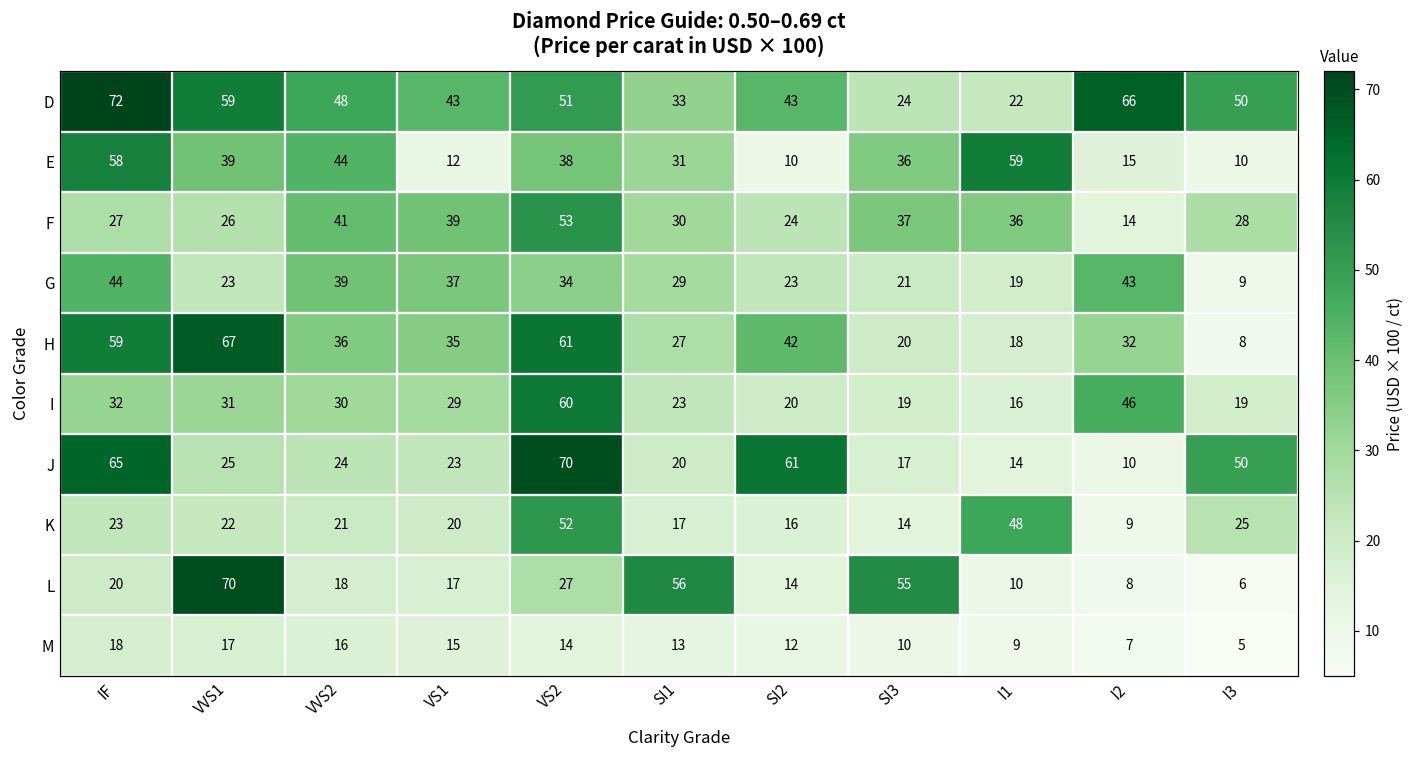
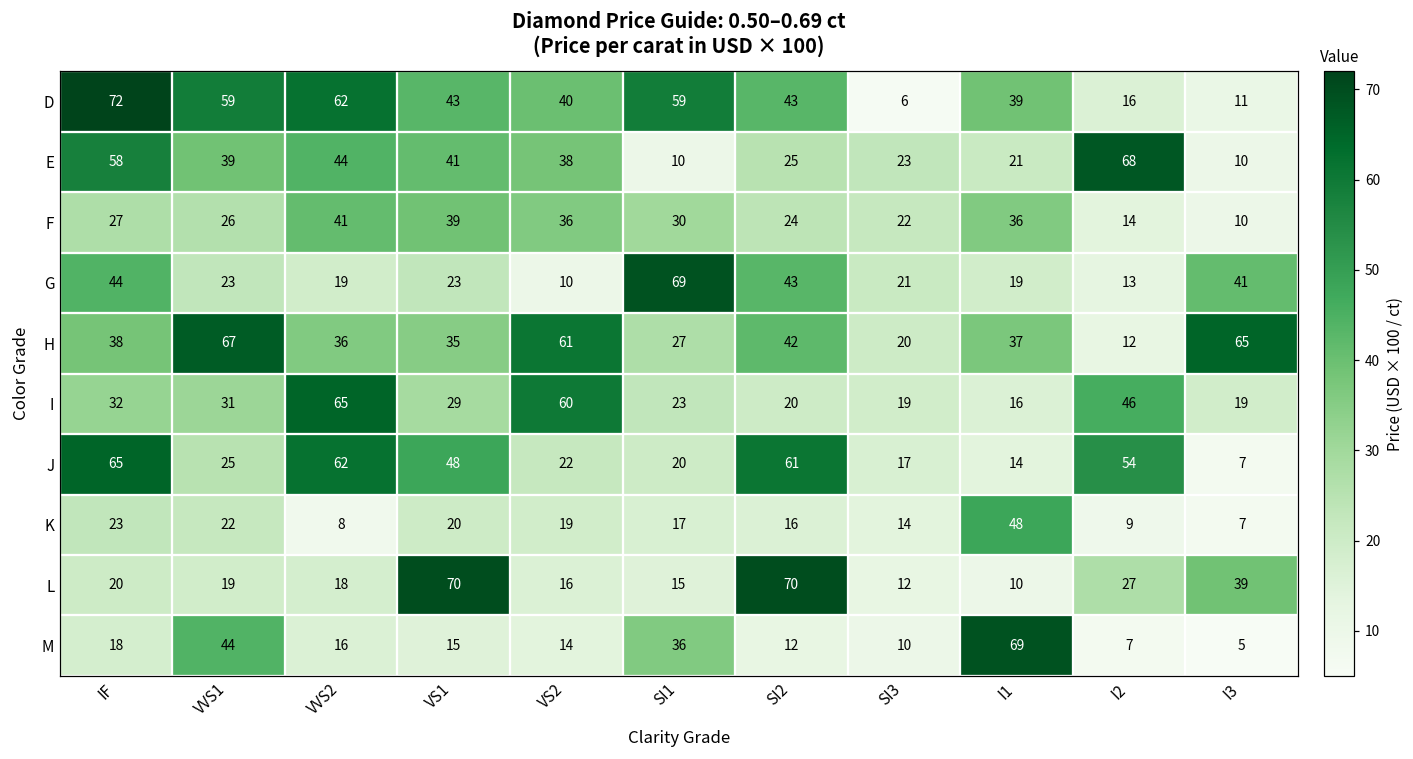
  {
    "D": {
      "IF": 72,
      "VVS1": 59,
-     "VVS2": 48,
+     "VVS2": 62,
      "VS1": 43,
-     "VS2": 51,
-     "SI1": 33,
+     "VS2": 40,
+     "SI1": 59,
      "SI2": 43,
-     "SI3": 24,
-     "I1": 22,
-     "I2": 66,
-     "I3": 50
+     "SI3": 6,
+     "I1": 39,
+     "I2": 16,
+     "I3": 11
    },
    "E": {
      "IF": 58,
      "VVS1": 39,
      "VVS2": 44,
-     "VS1": 12,
+     "VS1": 41,
      "VS2": 38,
-     "SI1": 31,
-     "SI2": 10,
-     "SI3": 36,
-     "I1": 59,
-     "I2": 15,
+     "SI1": 10,
+     "SI2": 25,
+     "SI3": 23,
+     "I1": 21,
+     "I2": 68,
      "I3": 10
    },
    "F": {
      "IF": 27,
      "VVS1": 26,
      "VVS2": 41,
      "VS1": 39,
-     "VS2": 53,
+     "VS2": 36,
      "SI1": 30,
      "SI2": 24,
-     "SI3": 37,
+     "SI3": 22,
      "I1": 36,
      "I2": 14,
-     "I3": 28
+     "I3": 10
    },
    "G": {
      "IF": 44,
      "VVS1": 23,
-     "VVS2": 39,
-     "VS1": 37,
-     "VS2": 34,
-     "SI1": 29,
-     "SI2": 23,
+     "VVS2": 19,
+     "VS1": 23,
+     "VS2": 10,
+     "SI1": 69,
+     "SI2": 43,
      "SI3": 21,
      "I1": 19,
-     "I2": 43,
-     "I3": 9
+     "I2": 13,
+     "I3": 41
    },
    "H": {
-     "IF": 59,
+     "IF": 38,
      "VVS1": 67,
      "VVS2": 36,
      "VS1": 35,
      "VS2": 61,
      "SI1": 27,
      "SI2": 42,
      "SI3": 20,
-     "I1": 18,
-     "I2": 32,
-     "I3": 8
+     "I1": 37,
+     "I2": 12,
+     "I3": 65
    },
    "I": {
      "IF": 32,
      "VVS1": 31,
-     "VVS2": 30,
+     "VVS2": 65,
      "VS1": 29,
      "VS2": 60,
      "SI1": 23,
      "SI2": 20,
      "SI3": 19,
      "I1": 16,
      "I2": 46,
      "I3": 19
    },
    "J": {
      "IF": 65,
      "VVS1": 25,
-     "VVS2": 24,
-     "VS1": 23,
-     "VS2": 70,
+     "VVS2": 62,
+     "VS1": 48,
+     "VS2": 22,
      "SI1": 20,
      "SI2": 61,
      "SI3": 17,
      "I1": 14,
-     "I2": 10,
-     "I3": 50
+     "I2": 54,
+     "I3": 7
    },
    "K": {
      "IF": 23,
      "VVS1": 22,
-     "VVS2": 21,
+     "VVS2": 8,
      "VS1": 20,
-     "VS2": 52,
+     "VS2": 19,
      "SI1": 17,
      "SI2": 16,
      "SI3": 14,
      "I1": 48,
      "I2": 9,
-     "I3": 25
+     "I3": 7
    },
    "L": {
      "IF": 20,
-     "VVS1": 70,
+     "VVS1": 19,
      "VVS2": 18,
-     "VS1": 17,
-     "VS2": 27,
-     "SI1": 56,
-     "SI2": 14,
-     "SI3": 55,
+     "VS1": 70,
+     "VS2": 16,
+     "SI1": 15,
+     "SI2": 70,
+     "SI3": 12,
      "I1": 10,
-     "I2": 8,
-     "I3": 6
+     "I2": 27,
+     "I3": 39
    },
    "M": {
      "IF": 18,
-     "VVS1": 17,
+     "VVS1": 44,
      "VVS2": 16,
      "VS1": 15,
      "VS2": 14,
-     "SI1": 13,
+     "SI1": 36,
      "SI2": 12,
      "SI3": 10,
-     "I1": 9,
+     "I1": 69,
      "I2": 7,
      "I3": 5
    }
  }
